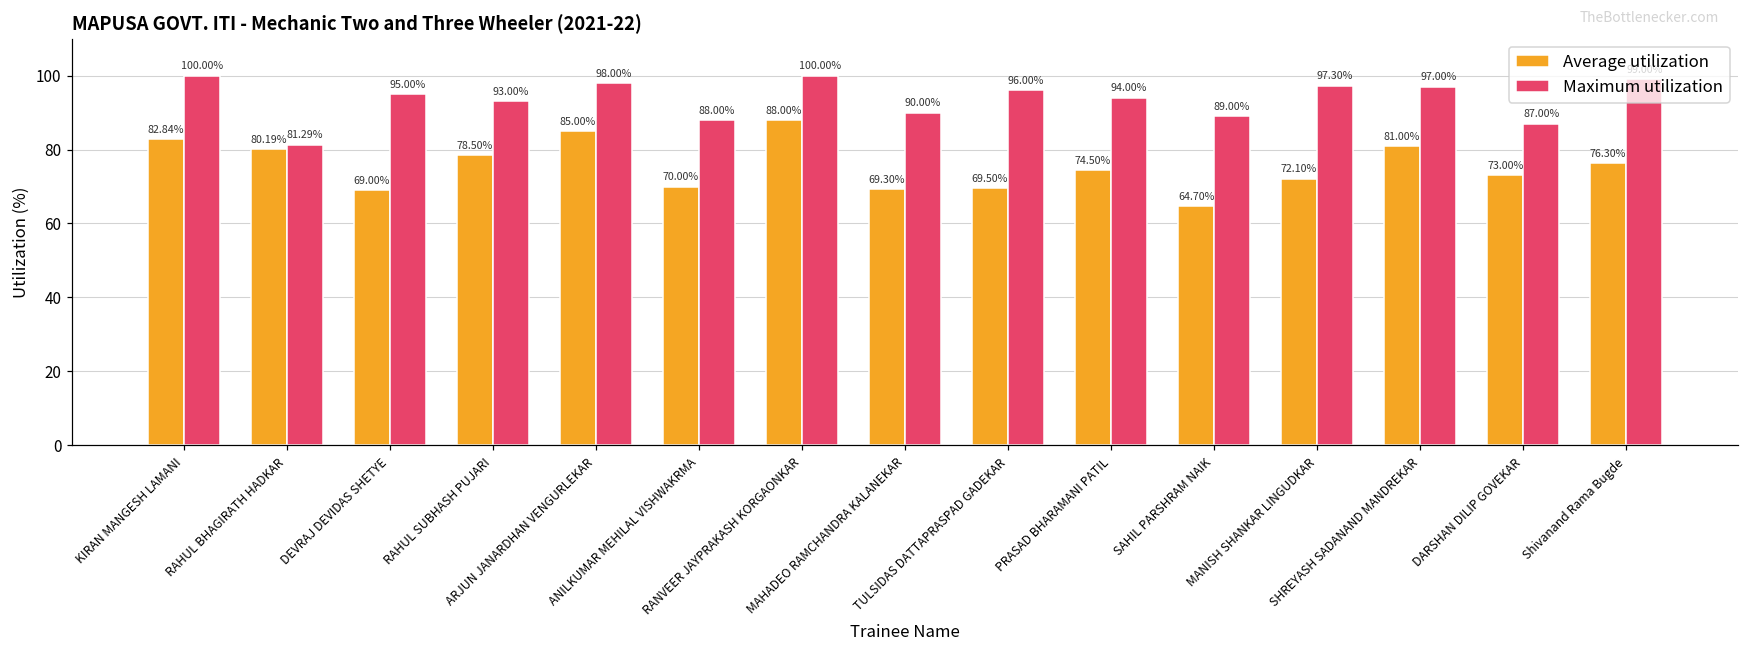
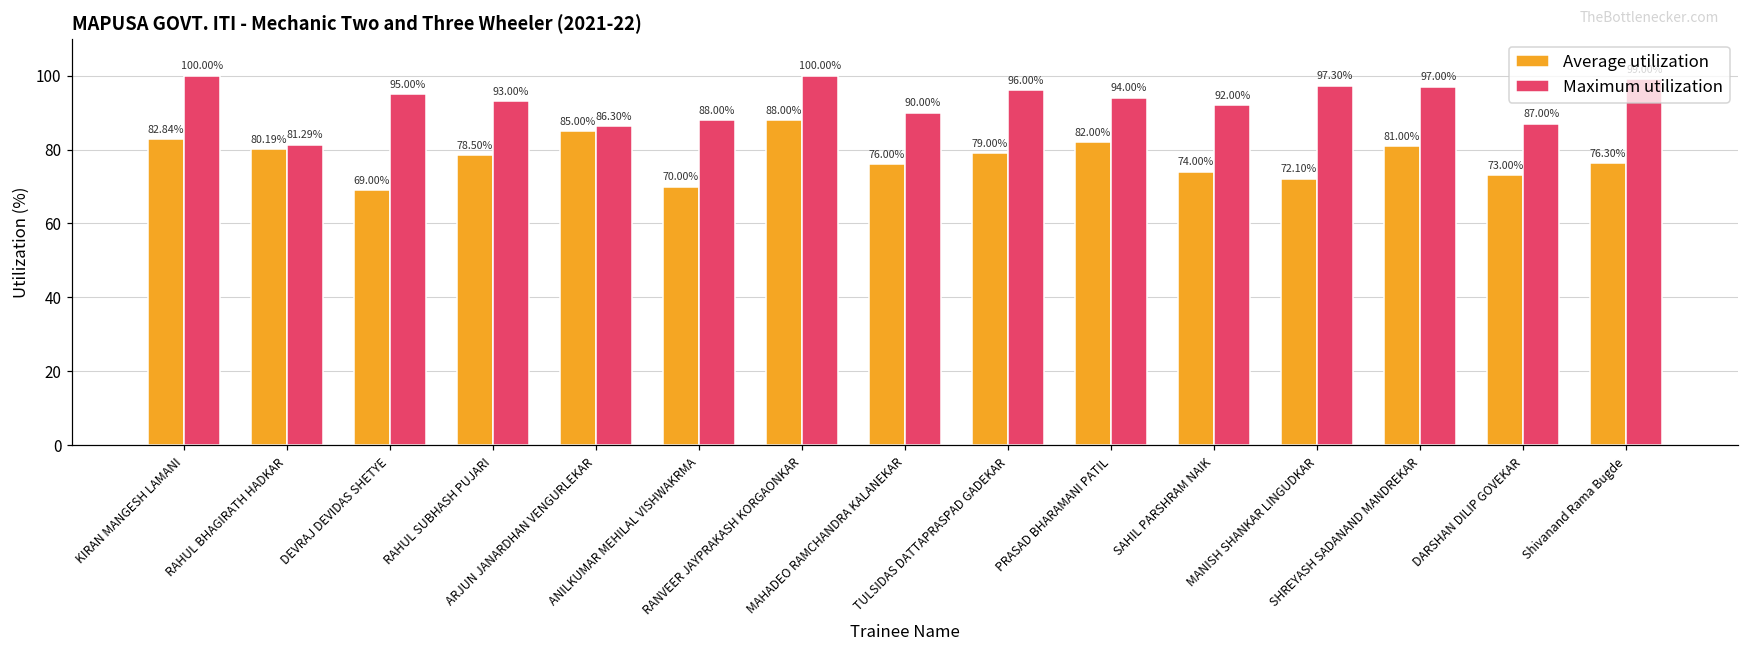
  {
    "Average utilization": {
      "KIRAN MANGESH LAMANI": "82.84%",
      "RAHUL BHAGIRATH HADKAR": "80.19%",
      "DEVRAJ DEVIDAS SHETYE": "69.00%",
      "RAHUL SUBHASH PUJARI": "78.50%",
      "ARJUN JANARDHAN VENGURLEKAR": "85.00%",
      "ANILKUMAR MEHILAL VISHWAKRMA": "70.00%",
      "RANVEER JAYPRAKASH KORGAONKAR": "88.00%",
-     "MAHADEO RAMCHANDRA KALANEKAR": "69.30%",
-     "TULSIDAS DATTAPRASPAD GADEKAR": "69.50%",
-     "PRASAD BHARAMANI PATIL": "74.50%",
-     "SAHIL PARSHRAM NAIK": "64.70%",
+     "MAHADEO RAMCHANDRA KALANEKAR": "76.00%",
+     "TULSIDAS DATTAPRASPAD GADEKAR": "79.00%",
+     "PRASAD BHARAMANI PATIL": "82.00%",
+     "SAHIL PARSHRAM NAIK": "74.00%",
      "MANISH SHANKAR LINGUDKAR": "72.10%",
      "SHREYASH SADANAND MANDREKAR": "81.00%",
      "DARSHAN DILIP GOVEKAR": "73.00%",
      "Shivanand Rama Bugde": "76.30%"
    },
    "Maximum utilization": {
      "KIRAN MANGESH LAMANI": "100.00%",
      "RAHUL BHAGIRATH HADKAR": "81.29%",
      "DEVRAJ DEVIDAS SHETYE": "95.00%",
      "RAHUL SUBHASH PUJARI": "93.00%",
-     "ARJUN JANARDHAN VENGURLEKAR": "98.00%",
+     "ARJUN JANARDHAN VENGURLEKAR": "86.30%",
      "ANILKUMAR MEHILAL VISHWAKRMA": "88.00%",
      "RANVEER JAYPRAKASH KORGAONKAR": "100.00%",
      "MAHADEO RAMCHANDRA KALANEKAR": "90.00%",
      "TULSIDAS DATTAPRASPAD GADEKAR": "96.00%",
      "PRASAD BHARAMANI PATIL": "94.00%",
-     "SAHIL PARSHRAM NAIK": "89.00%",
+     "SAHIL PARSHRAM NAIK": "92.00%",
      "MANISH SHANKAR LINGUDKAR": "97.30%",
      "SHREYASH SADANAND MANDREKAR": "97.00%",
      "DARSHAN DILIP GOVEKAR": "87.00%"
    }
  }
